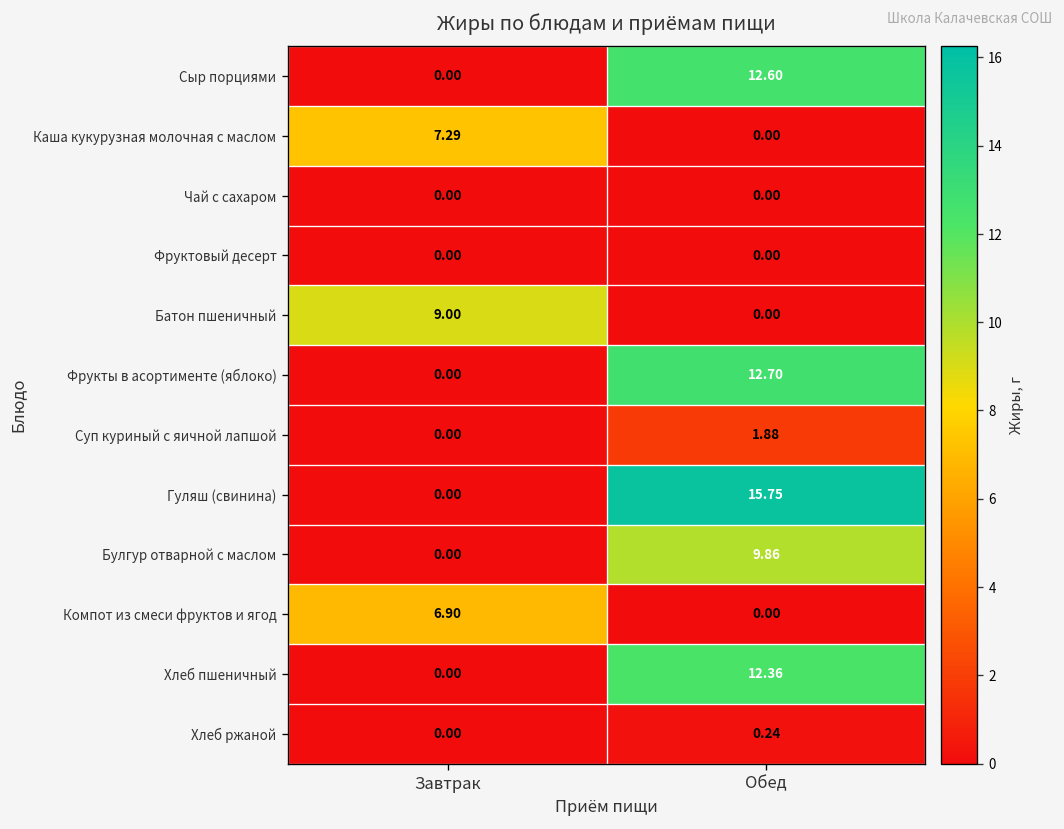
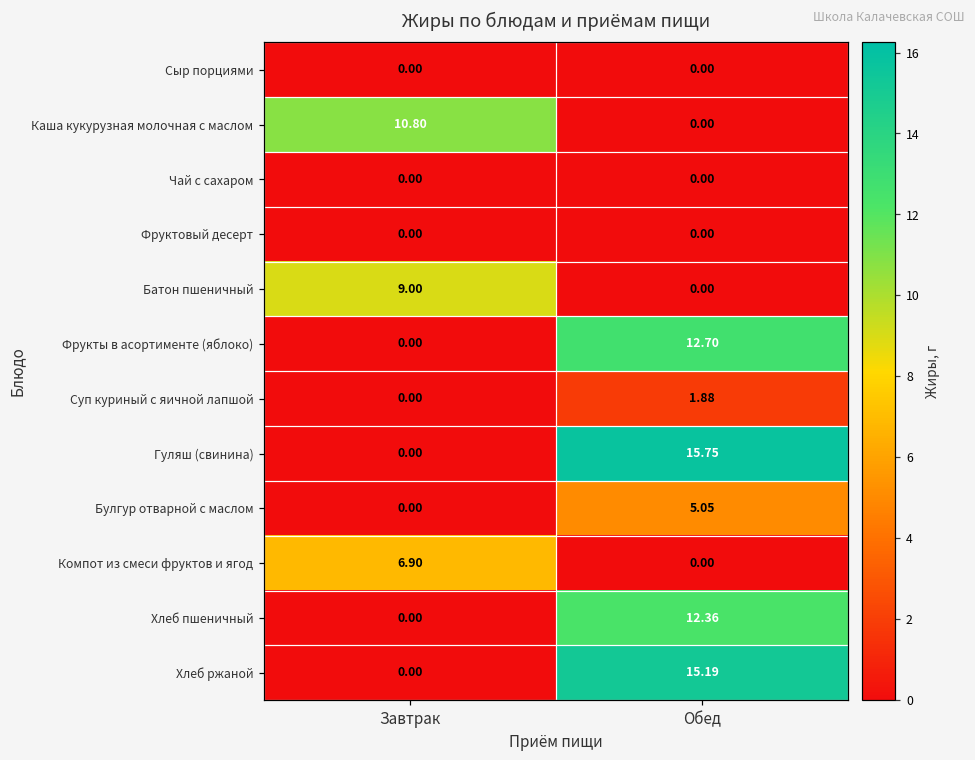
  {
    "Сыр порциями": {
      "Завтрак": 0.00,
-     "Обед": 12.60
+     "Обед": 0.00
    },
    "Каша кукурузная молочная с маслом": {
-     "Завтрак": 7.29,
+     "Завтрак": 10.80,
      "Обед": 0.00
    },
    "Чай с сахаром": {
      "Завтрак": 0.00,
      "Обед": 0.00
    },
    "Фруктовый десерт": {
      "Завтрак": 0.00,
      "Обед": 0.00
    },
    "Батон пшеничный": {
      "Завтрак": 9.00,
      "Обед": 0.00
    },
    "Фрукты в асортименте (яблоко)": {
      "Завтрак": 0.00,
      "Обед": 12.70
    },
    "Суп куриный с яичной лапшой": {
      "Завтрак": 0.00,
      "Обед": 1.88
    },
    "Гуляш (свинина)": {
      "Завтрак": 0.00,
      "Обед": 15.75
    },
    "Булгур отварной с маслом": {
      "Завтрак": 0.00,
-     "Обед": 9.86
+     "Обед": 5.05
    },
    "Компот из смеси фруктов и ягод": {
      "Завтрак": 6.90,
      "Обед": 0.00
    },
    "Хлеб пшеничный": {
      "Завтрак": 0.00,
      "Обед": 12.36
    },
    "Хлеб ржаной": {
      "Завтрак": 0.00,
-     "Обед": 0.24
+     "Обед": 15.19
    }
  }
